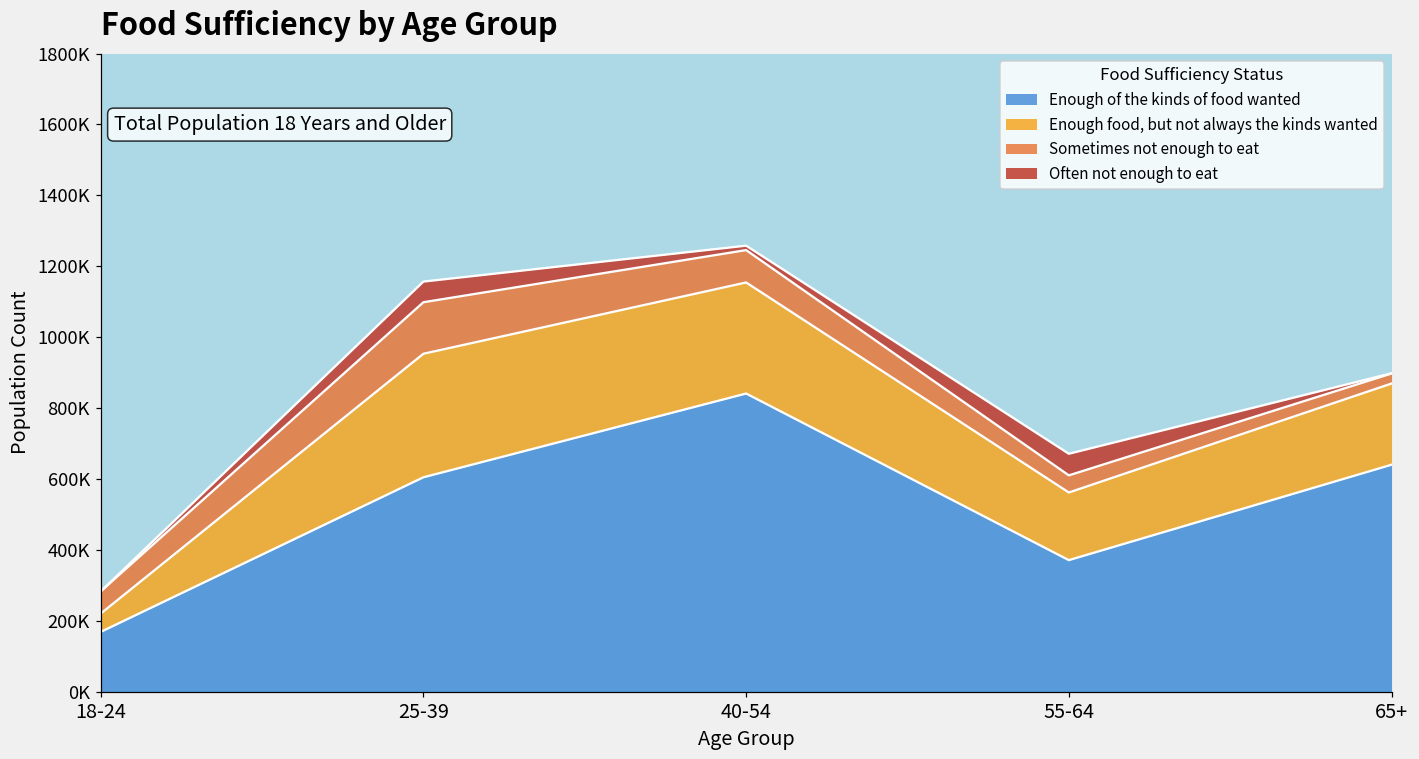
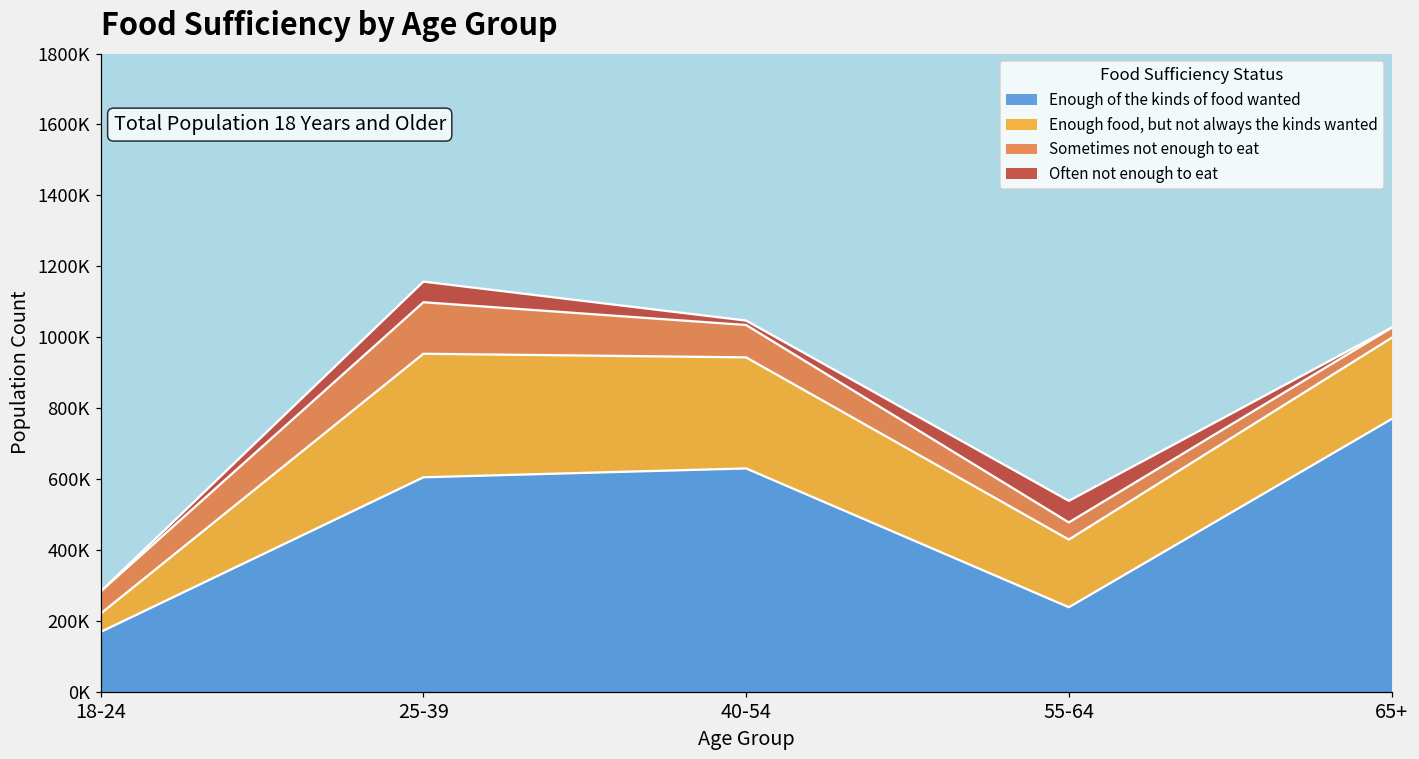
  {
    "Enough of the kinds of food wanted": {
      "18-24": 170000,
      "25-39": 600000,
-     "40-54": 840000,
-     "55-64": 370000,
-     "65+": 640000
+     "40-54": 630000,
+     "55-64": 240000,
+     "65+": 770000
    },
    "Often not enough to eat": {
      "25-39": 60000,
      "40-54": 10000,
      "55-64": 60000
    }
  }
